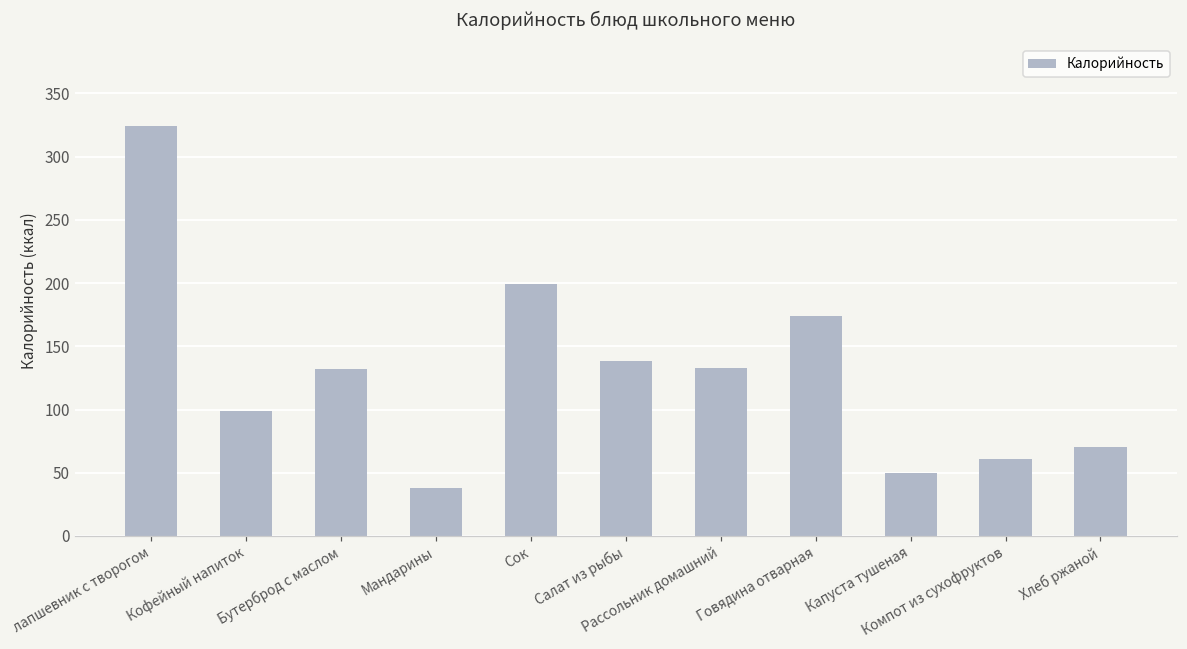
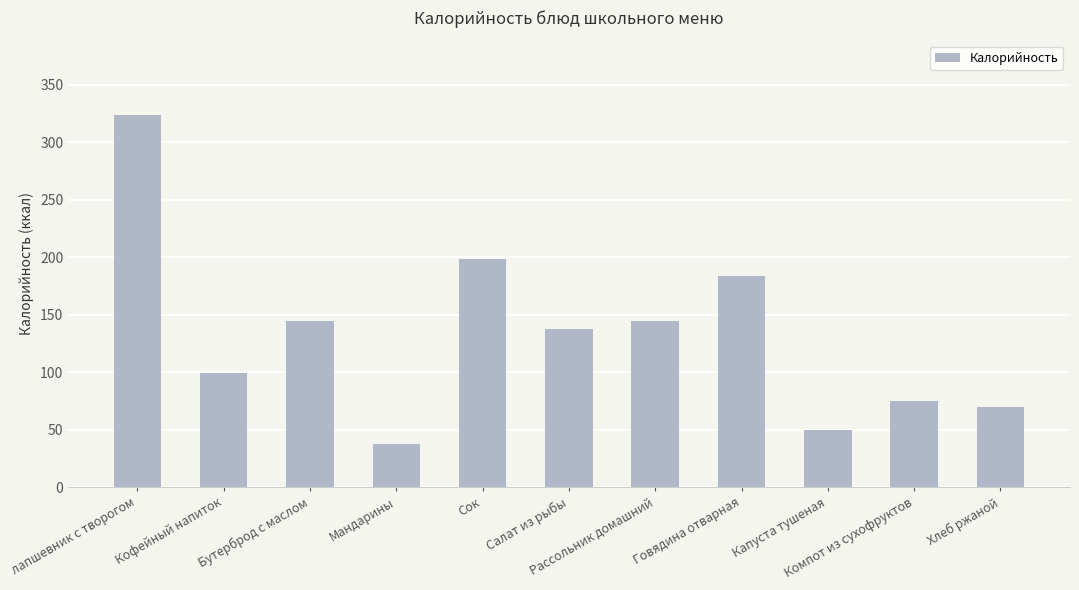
  {
    "лапшевник с творогом": 324,
    "Кофейный напиток": 99,
-   "Бутерброд с маслом": 132,
+   "Бутерброд с маслом": 145,
    "Мандарины": 38,
    "Сок": 199,
    "Салат из рыбы": 138,
-   "Рассольник домашний": 133,
-   "Говядина отварная": 174,
+   "Рассольник домашний": 145,
+   "Говядина отварная": 184,
    "Капуста тушеная": 50,
-   "Компот из сухофруктов": 61,
+   "Компот из сухофруктов": 75,
    "Хлеб ржаной": 70
  }
